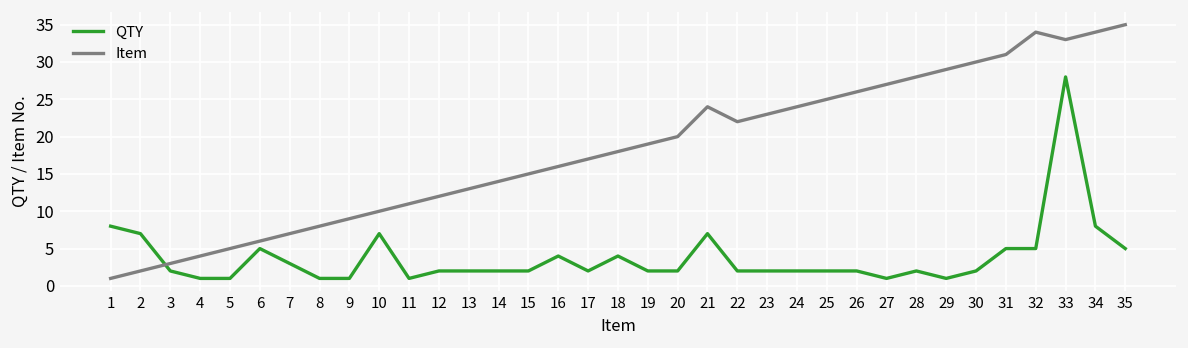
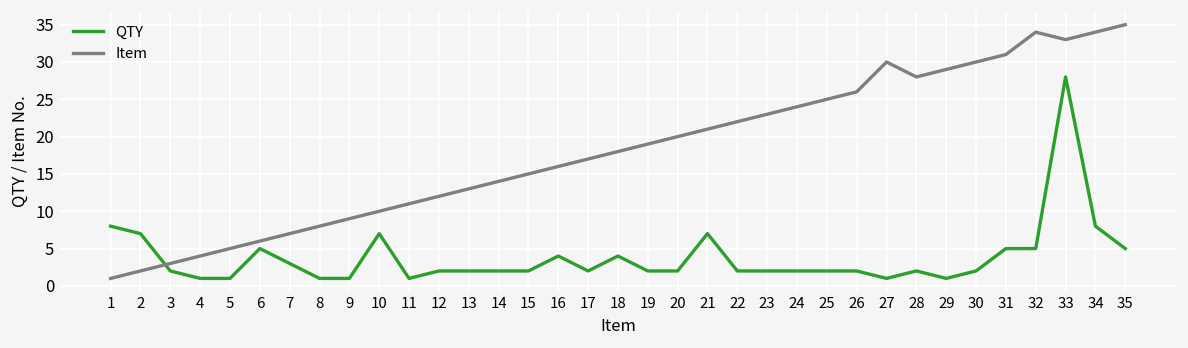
  {
    "QTY": {
      "1": 8,
      "2": 7,
      "3": 2,
      "4": 1,
      "5": 1,
      "6": 5,
      "7": 3,
      "8": 1,
      "9": 1,
      "10": 7,
      "11": 1,
      "12": 2,
      "13": 2,
      "14": 2,
      "15": 2,
      "16": 4,
      "17": 2,
      "18": 4,
      "19": 2,
      "20": 2,
      "21": 7,
      "22": 2,
      "23": 2,
      "24": 2,
      "25": 2,
      "26": 2,
      "27": 1,
      "28": 2,
      "29": 1,
      "30": 2,
      "31": 5,
      "32": 5,
      "33": 28,
      "34": 8,
      "35": 5
    },
    "Item": {
      "1": 1,
      "2": 2,
      "3": 3,
      "4": 4,
      "5": 5,
      "6": 6,
      "7": 7,
      "8": 8,
      "9": 9,
      "10": 10,
      "11": 11,
      "12": 12,
      "13": 13,
      "14": 14,
      "15": 15,
      "16": 16,
      "17": 17,
      "18": 18,
      "19": 19,
      "20": 20,
-     "21": 24,
+     "21": 21,
      "22": 22,
      "23": 23,
      "24": 24,
      "25": 25,
      "26": 26,
-     "27": 27,
+     "27": 30,
      "28": 28,
      "29": 29,
      "30": 30,
      "31": 31,
      "32": 34,
      "33": 33,
      "34": 34,
      "35": 35
    }
  }
